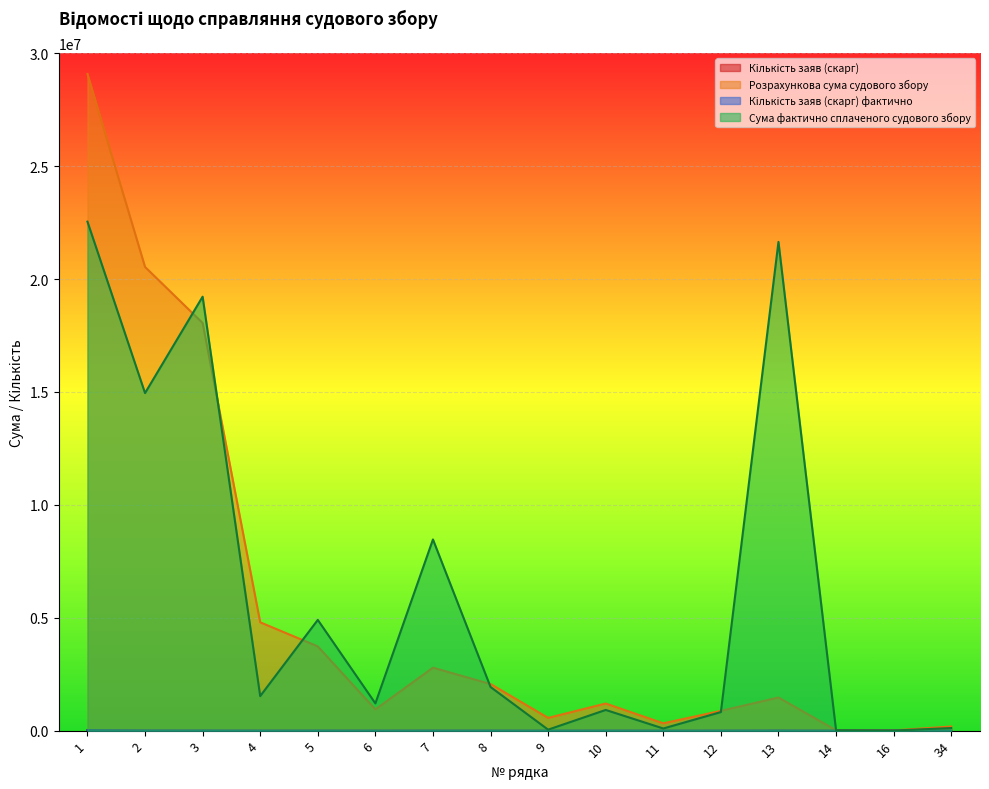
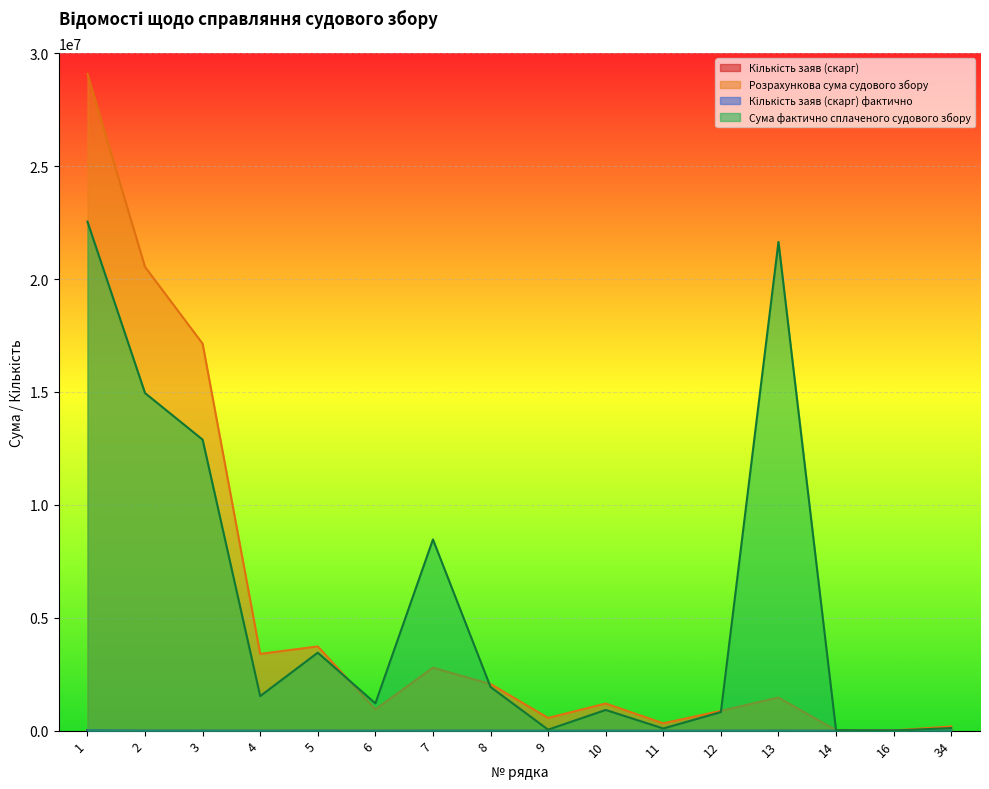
  {
    "Кількість заяв (скарг) фактично": {
      "1": 0,
      "2": 0,
      "3": 0,
      "4": 0,
      "5": 0,
      "6": 0,
      "7": 0,
      "8": 0,
      "10": 0,
      "12": 0,
      "13": 0,
      "34": 0
    },
    "Розрахункова сума судового збору": {
      "1": 29100000,
      "2": 20500000,
-     "3": 18100000,
-     "4": 4800000,
+     "3": 17100000,
+     "4": 3400000,
      "5": 3700000,
      "6": 900000,
      "7": 2800000,
      "8": 2100000,
      "9": 600000,
      "10": 1200000,
      "11": 300000,
      "13": 1500000
    },
    "Сума фактично сплаченого судового збору": {
      "1": 22500000,
      "2": 14900000,
-     "3": 19200000,
+     "3": 12900000,
      "4": 1500000,
-     "5": 4900000,
+     "5": 3500000,
      "6": 1200000,
      "7": 8500000,
      "8": 1900000,
      "10": 900000,
      "13": 21600000
    }
  }
